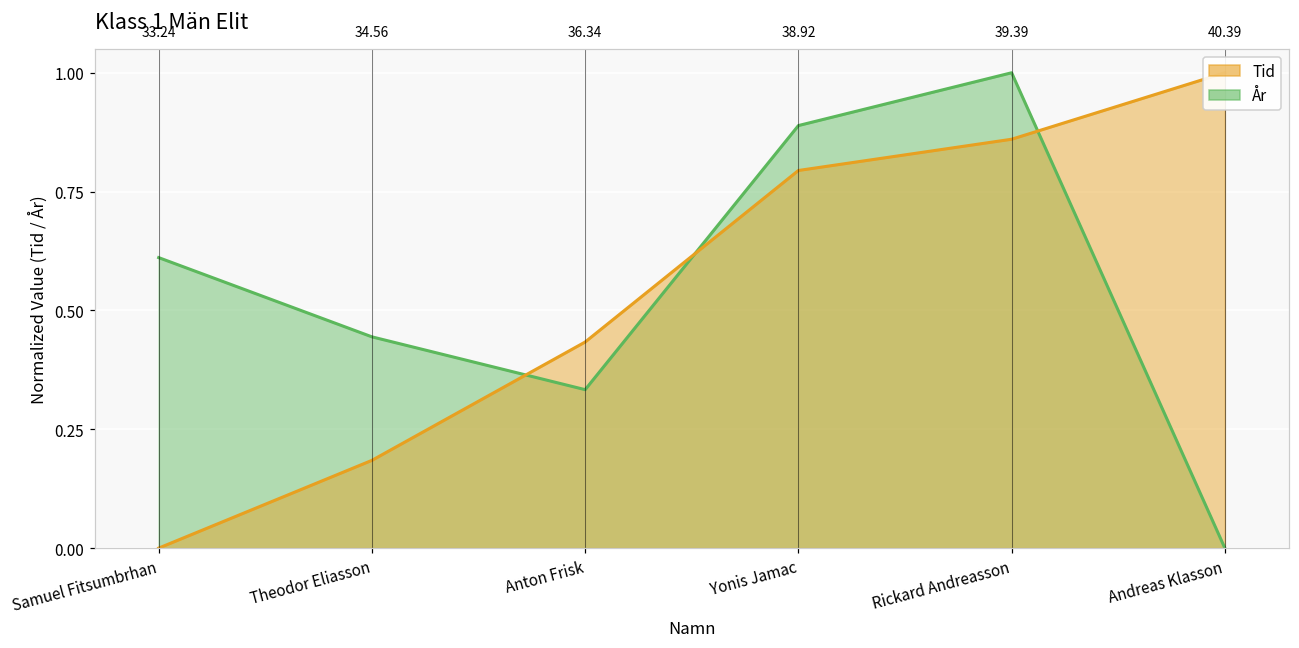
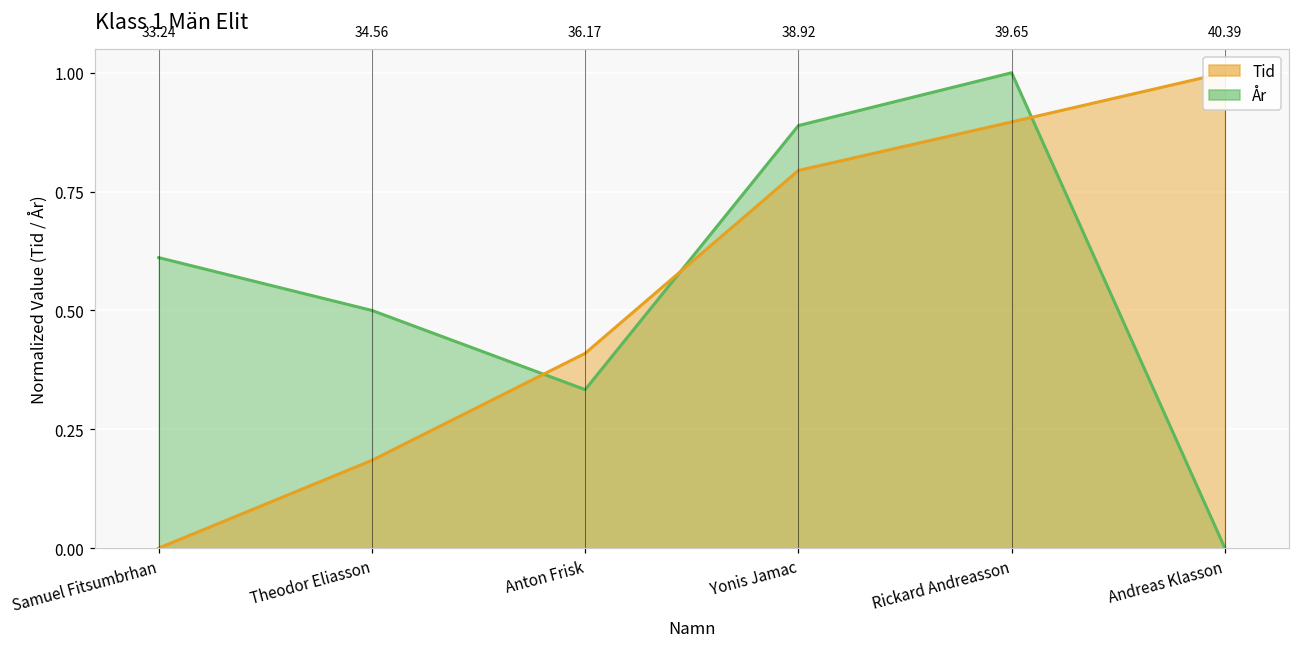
  {
    "År": {
      "Samuel Fitsumbrhan": 0.61,
-     "Theodor Eliasson": 0.44,
+     "Theodor Eliasson": 0.50,
      "Anton Frisk": 0.33,
      "Yonis Jamac": 0.89,
      "Rickard Andreasson": 1.00,
      "Andreas Klasson": 0.00
    },
    "Tid": {
-     "Anton Frisk": 36.34,
-     "Rickard Andreasson": 39.39
+     "Anton Frisk": 36.17,
+     "Rickard Andreasson": 39.65
    }
  }
